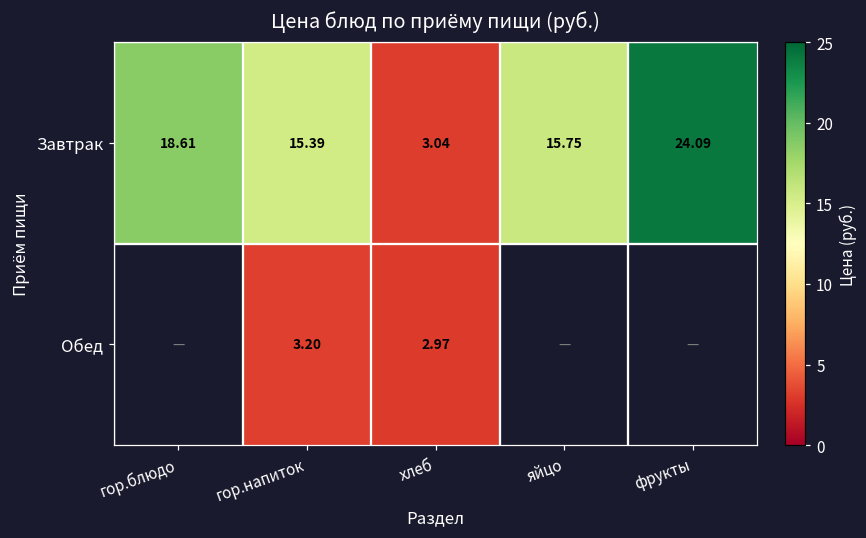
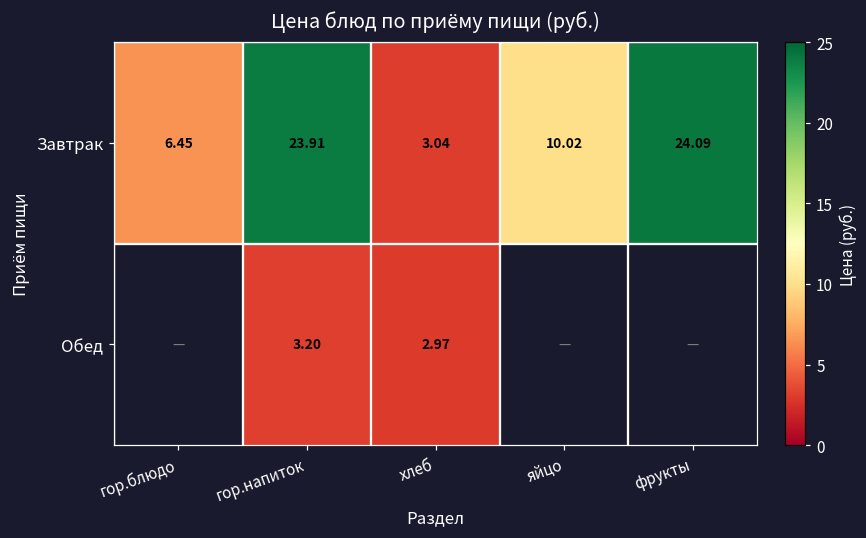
  {
    "Завтрак": {
-     "гор.блюдо": 18.61,
-     "гор.напиток": 15.39,
+     "гор.блюдо": 6.45,
+     "гор.напиток": 23.91,
      "хлеб": 3.04,
-     "яйцо": 15.75,
+     "яйцо": 10.02,
      "фрукты": 24.09
    },
    "Обед": {
      "гор.напиток": 3.20,
      "хлеб": 2.97
    }
  }
